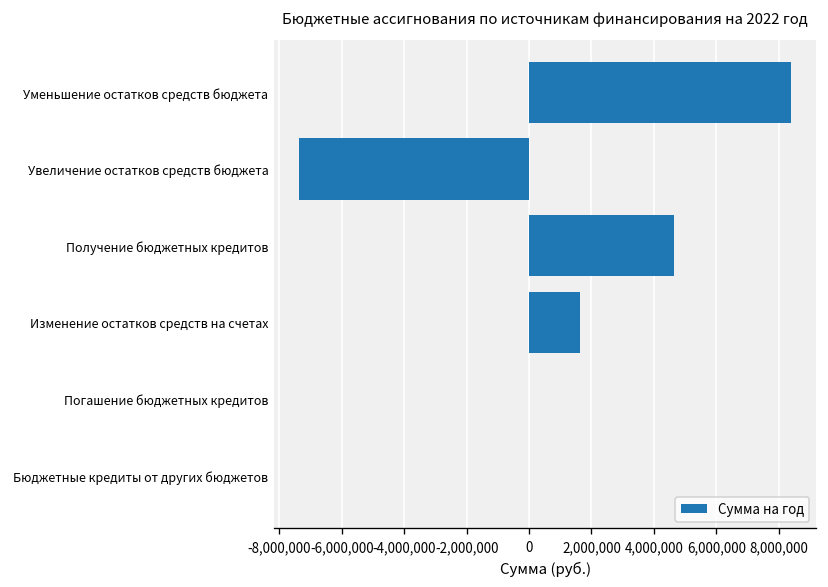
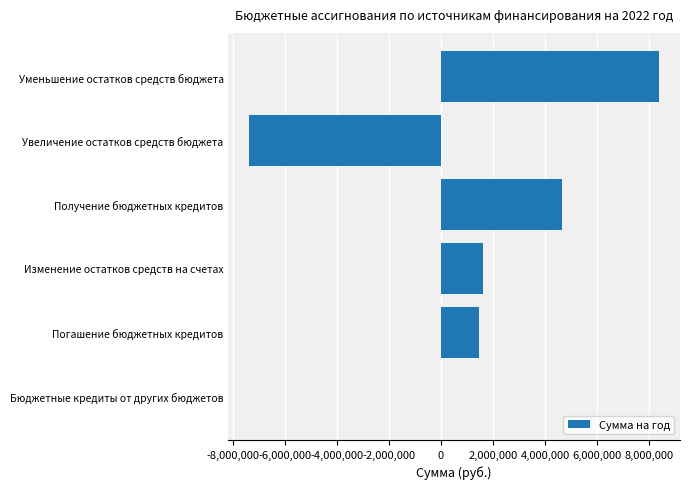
  {
    "Уменьшение остатков средств бюджета": "8,400,000",
    "Увеличение остатков средств бюджета": "-7,400,000",
    "Получение бюджетных кредитов": "4,700,000",
    "Изменение остатков средств на счетах": "1,600,000",
-   "Погашение бюджетных кредитов": "0",
+   "Погашение бюджетных кредитов": "1,500,000",
    "Бюджетные кредиты от других бюджетов": "0"
  }
